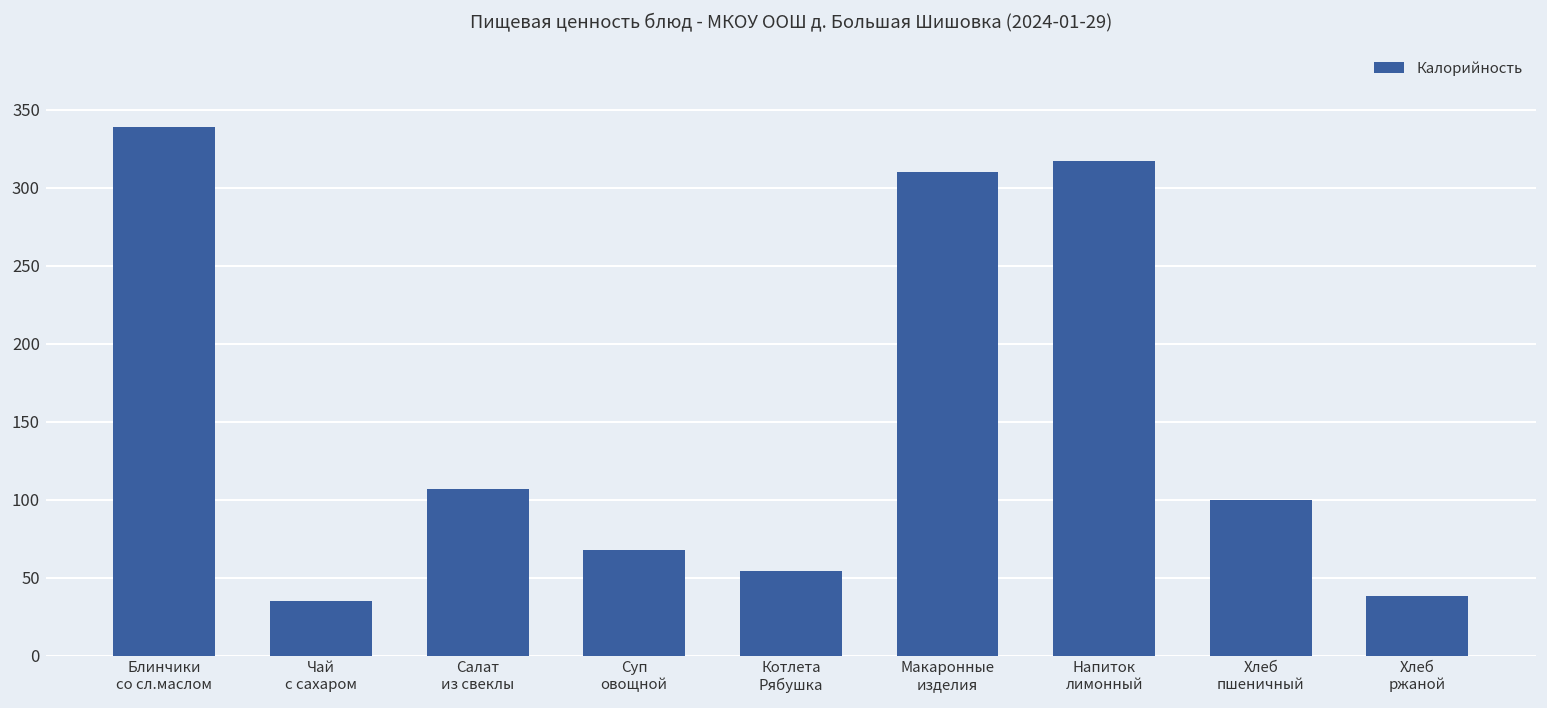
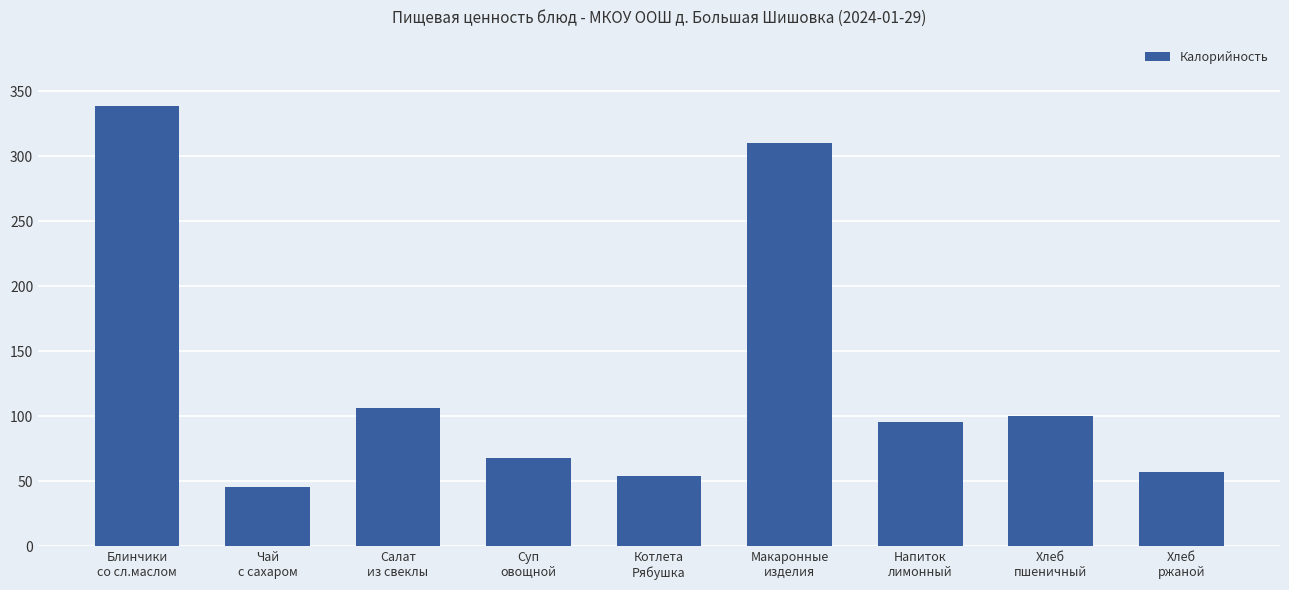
  {
    "Блинчики со сл.маслом": 339,
-   "Чай с сахаром": 35,
+   "Чай с сахаром": 46,
    "Салат из свеклы": 107,
    "Суп овощной": 68,
    "Котлета Рябушка": 54,
    "Макаронные изделия": 310,
-   "Напиток лимонный": 317,
+   "Напиток лимонный": 96,
    "Хлеб пшеничный": 100,
-   "Хлеб ржаной": 38
+   "Хлеб ржаной": 57
  }
